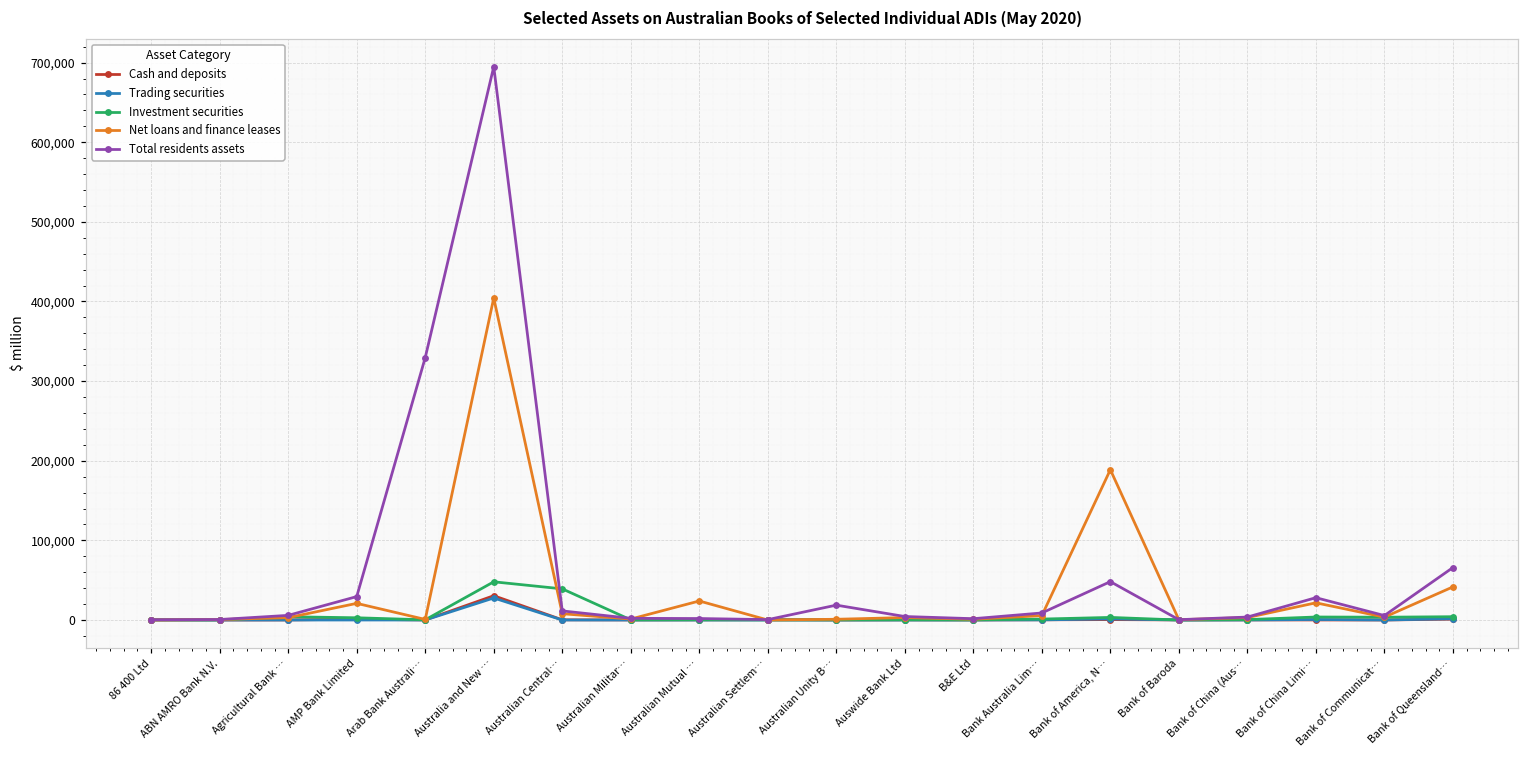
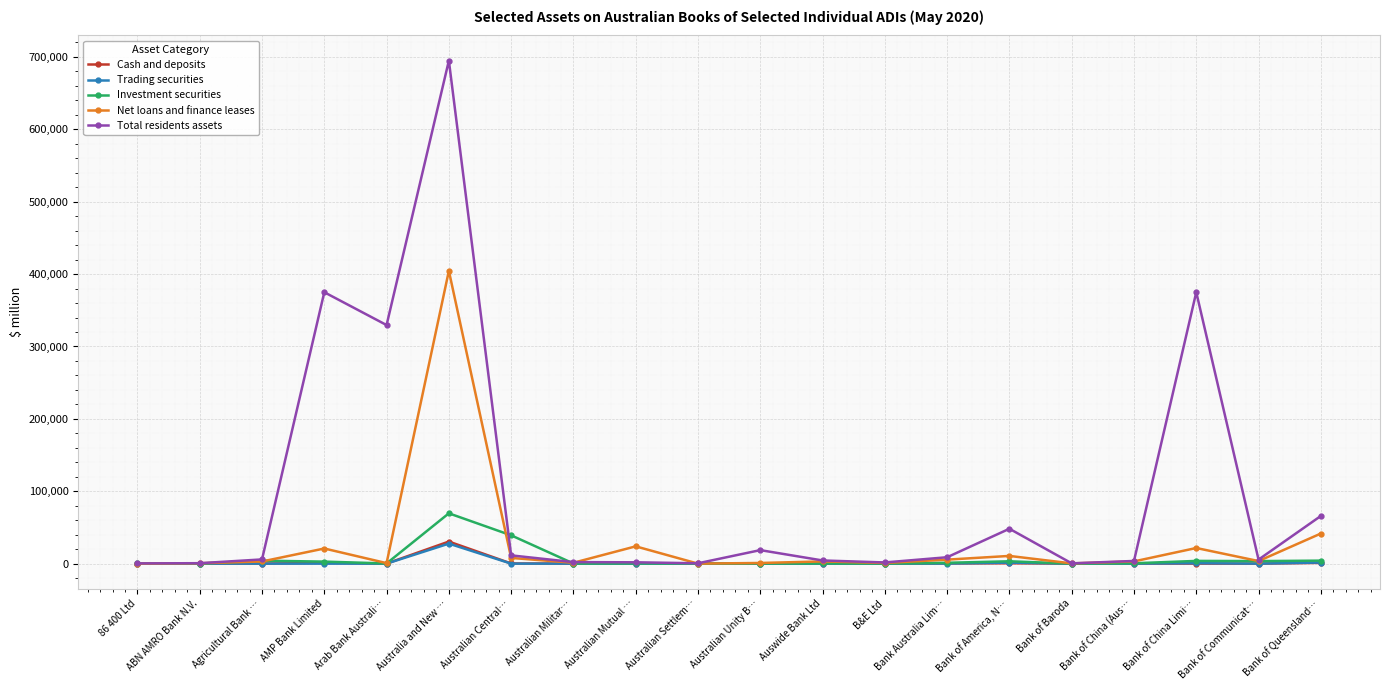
  {
    "Investment securities": {
-     "Australia and New …": "50,000",
+     "Australia and New …": "70,000",
      "Australian Central…": "40,000"
    },
    "Net loans and finance leases": {
      "AMP Bank Limited": "20,000",
      "Australia and New …": "400,000",
      "Australian Mutual …": "20,000",
-     "Bank of America, N…": "190,000",
+     "Bank of America, N…": "10,000",
      "Bank of China Limi…": "20,000",
      "Bank of Queensland…": "40,000"
    },
    "Total residents assets": {
-     "AMP Bank Limited": "30,000",
+     "AMP Bank Limited": "370,000",
      "Arab Bank Australi…": "330,000",
      "Australia and New …": "690,000",
      "Australian Unity B…": "20,000",
      "Bank of America, N…": "50,000",
-     "Bank of China Limi…": "30,000",
+     "Bank of China Limi…": "370,000",
      "Bank of Queensland…": "70,000"
    }
  }
